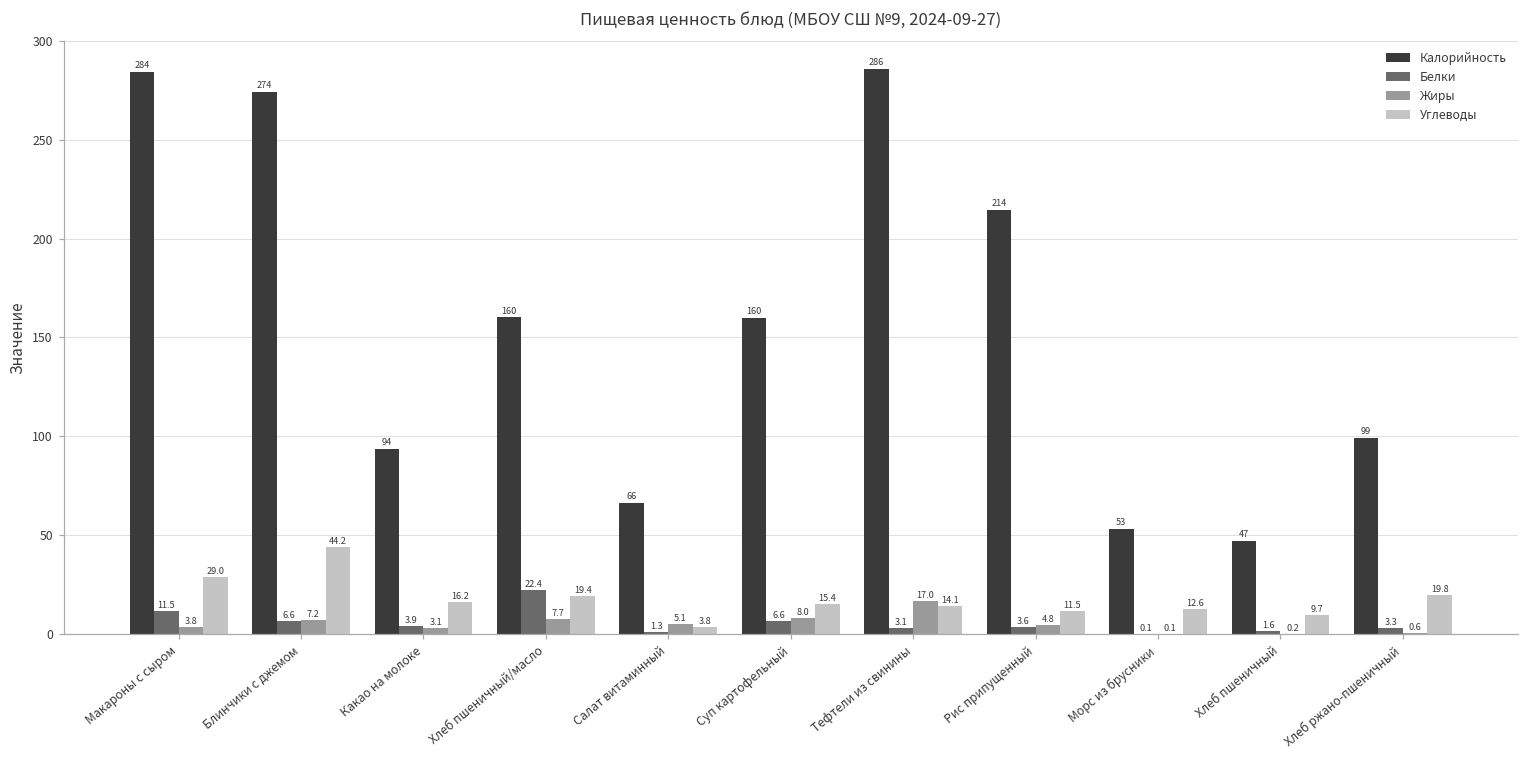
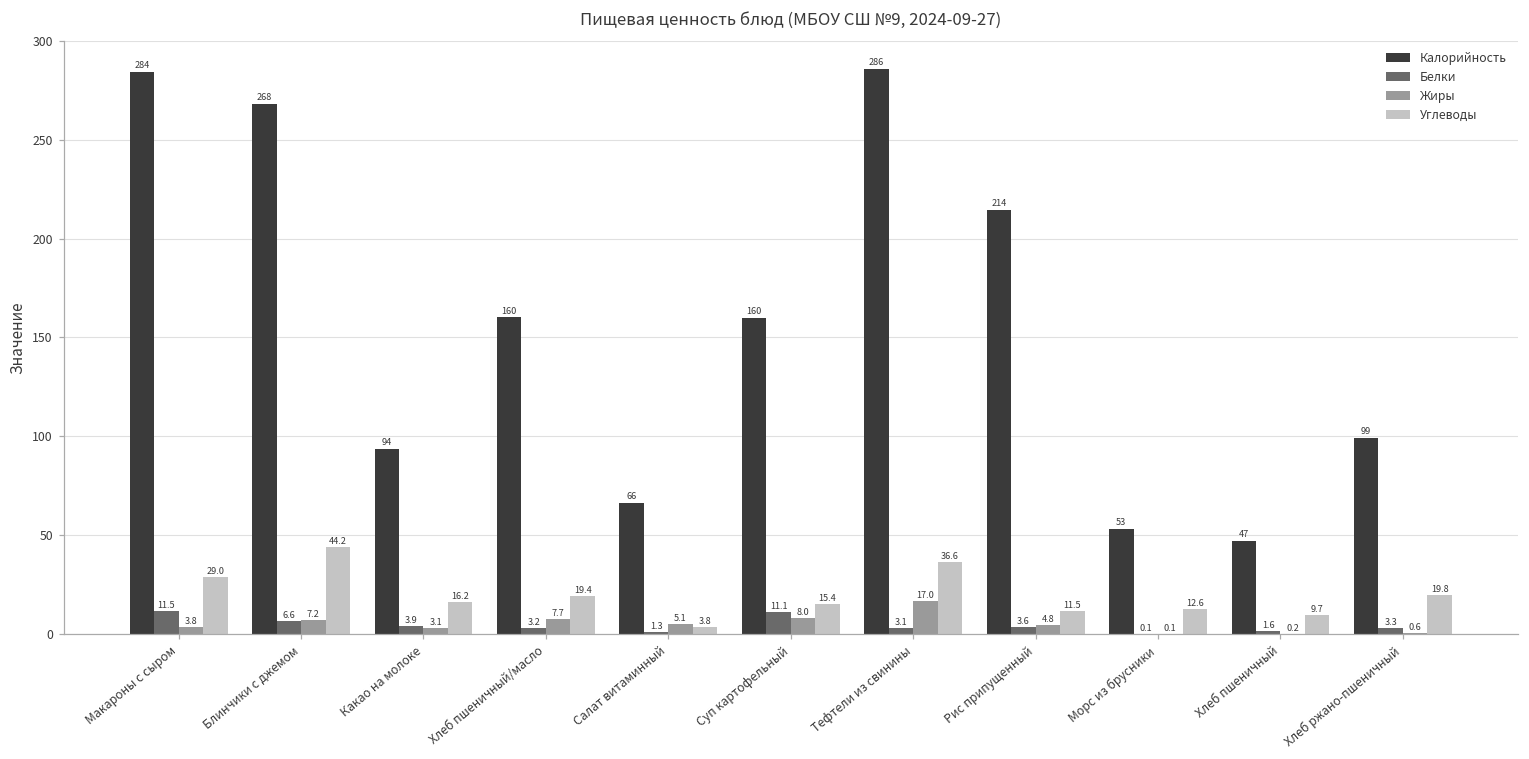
  {
    "Калорийность": {
      "Макароны с сыром": 284,
-     "Блинчики с джемом": 274,
+     "Блинчики с джемом": 268,
      "Какао на молоке": 94,
      "Хлеб пшеничный/масло": 160,
      "Салат витаминный": 66,
      "Суп картофельный": 160,
      "Тефтели из свинины": 286,
      "Рис припущенный": 214,
      "Морс из брусники": 53,
      "Хлеб пшеничный": 47,
      "Хлеб ржано-пшеничный": 99
    },
    "Белки": {
      "Макароны с сыром": 11.5,
      "Блинчики с джемом": 6.6,
      "Какао на молоке": 3.9,
-     "Хлеб пшеничный/масло": 22.4,
+     "Хлеб пшеничный/масло": 3.2,
      "Салат витаминный": 1.3,
-     "Суп картофельный": 6.6,
+     "Суп картофельный": 11.1,
      "Тефтели из свинины": 3.1,
      "Рис припущенный": 3.6,
      "Морс из брусники": 0.1,
      "Хлеб пшеничный": 1.6,
      "Хлеб ржано-пшеничный": 3.3
    },
    "Жиры": {
      "Макароны с сыром": 3.8,
      "Блинчики с джемом": 7.2,
      "Какао на молоке": 3.1,
      "Хлеб пшеничный/масло": 7.7,
      "Салат витаминный": 5.1,
      "Суп картофельный": 8.0,
      "Тефтели из свинины": 17.0,
      "Рис припущенный": 4.8,
      "Морс из брусники": 0.1,
      "Хлеб пшеничный": 0.2,
      "Хлеб ржано-пшеничный": 0.6
    },
    "Углеводы": {
      "Макароны с сыром": 29.0,
      "Блинчики с джемом": 44.2,
      "Какао на молоке": 16.2,
      "Хлеб пшеничный/масло": 19.4,
      "Салат витаминный": 3.8,
      "Суп картофельный": 15.4,
-     "Тефтели из свинины": 14.1,
+     "Тефтели из свинины": 36.6,
      "Рис припущенный": 11.5,
      "Морс из брусники": 12.6,
      "Хлеб пшеничный": 9.7,
      "Хлеб ржано-пшеничный": 19.8
    }
  }
